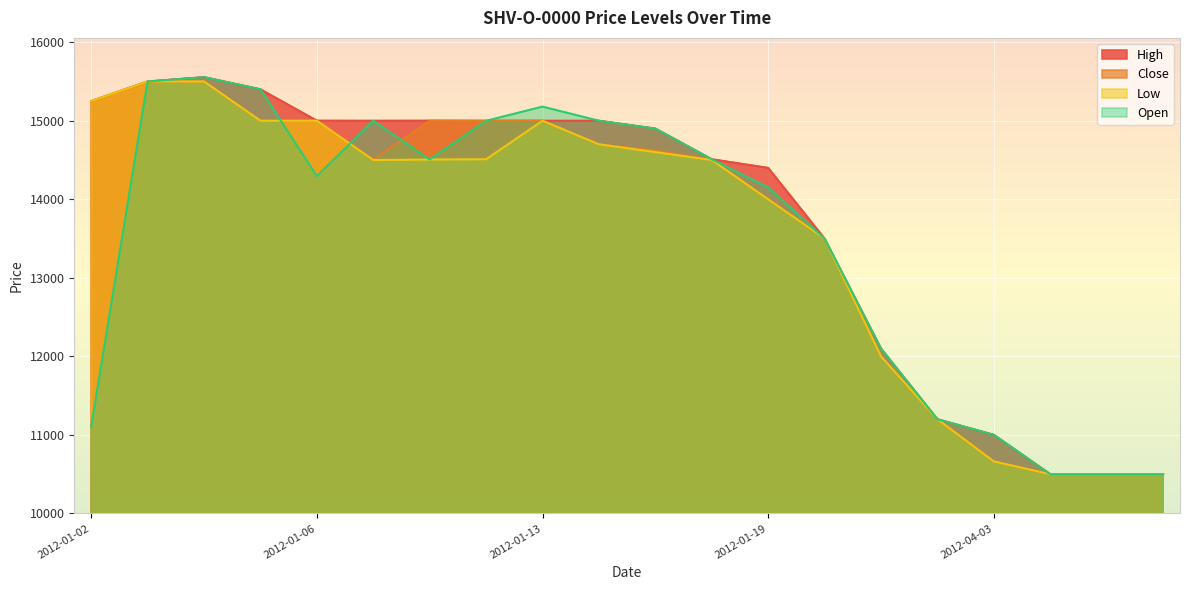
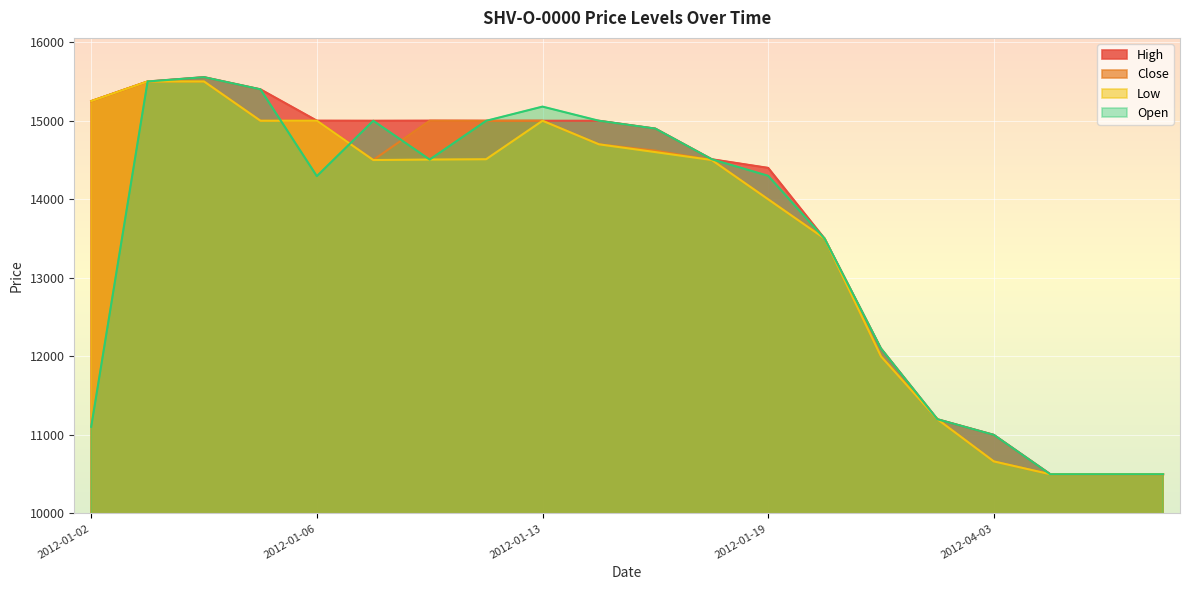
  {
    "Open": {
      "2012-01-02": 11100,
      "2012-01-06": 14300,
      "2012-01-13": 15200,
-     "2012-01-19": 14200
+     "2012-01-19": 14300
    }
  }
